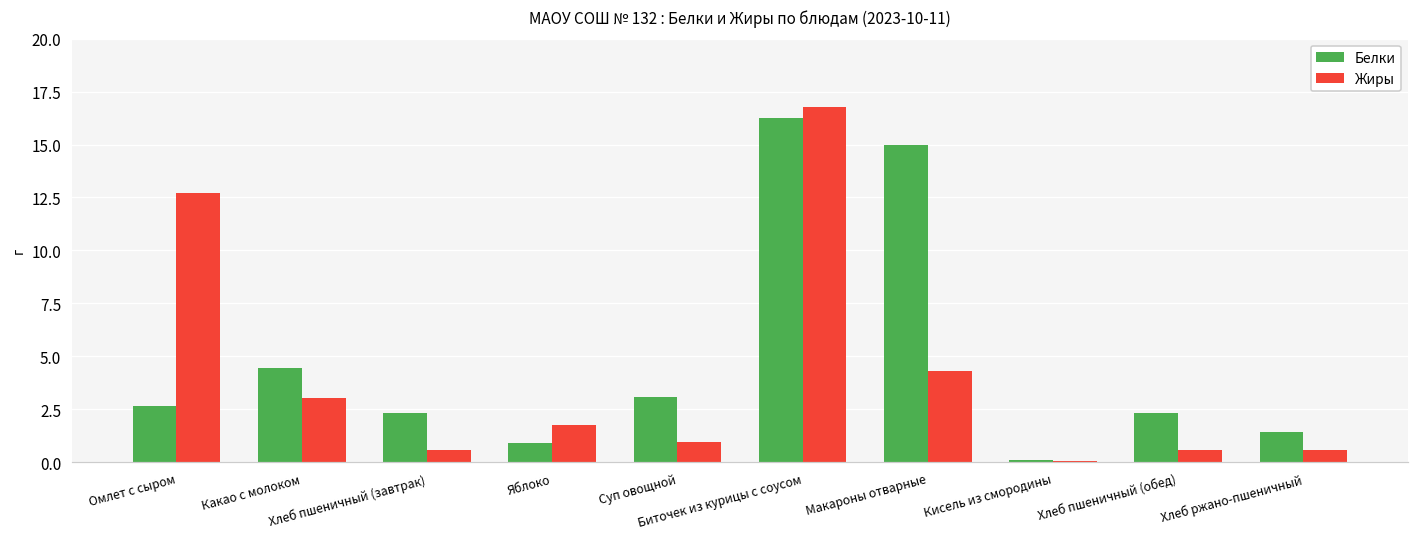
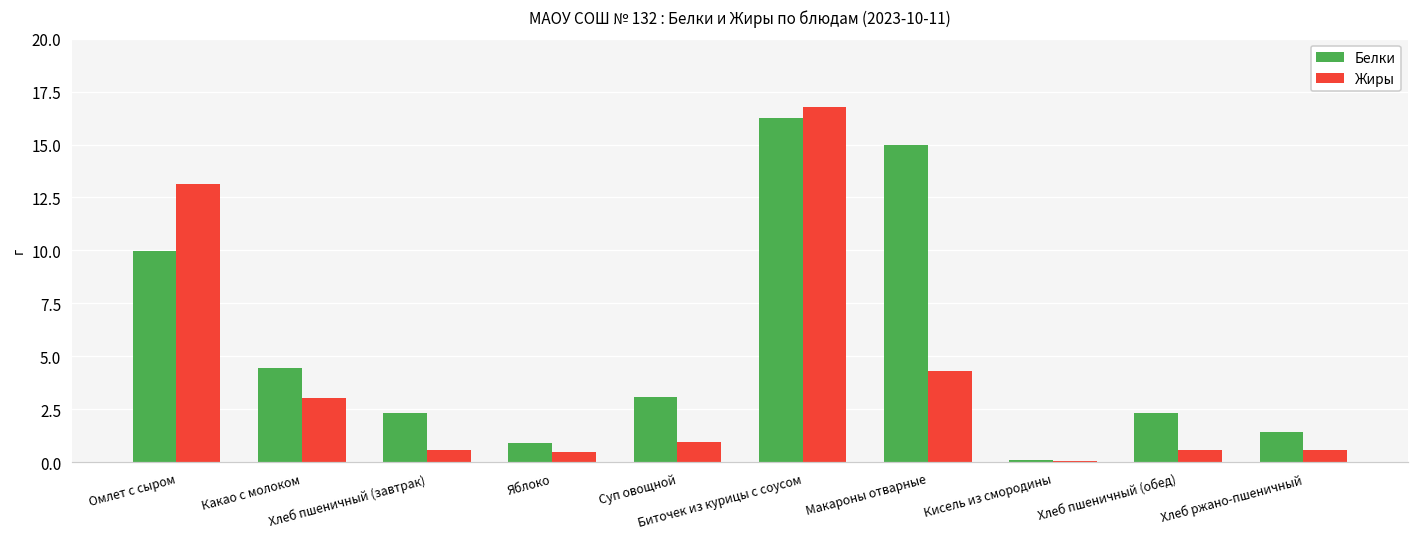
  {
    "Белки": {
-     "Омлет с сыром": 2.7,
+     "Омлет с сыром": 10.0,
      "Какао с молоком": 4.5,
      "Хлеб пшеничный (завтрак)": 2.3,
      "Яблоко": 0.9,
      "Суп овощной": 3.1,
      "Биточек из курицы с соусом": 16.2,
      "Макароны отварные": 15.0,
      "Хлеб пшеничный (обед)": 2.3,
      "Хлеб ржано-пшеничный": 1.4
    },
    "Жиры": {
-     "Омлет с сыром": 12.7,
+     "Омлет с сыром": 13.1,
      "Какао с молоком": 3.0,
      "Хлеб пшеничный (завтрак)": 0.6,
-     "Яблоко": 1.8,
+     "Яблоко": 0.5,
      "Суп овощной": 0.9,
      "Биточек из курицы с соусом": 16.8,
      "Макароны отварные": 4.3,
      "Хлеб пшеничный (обед)": 0.6,
      "Хлеб ржано-пшеничный": 0.6
    }
  }
